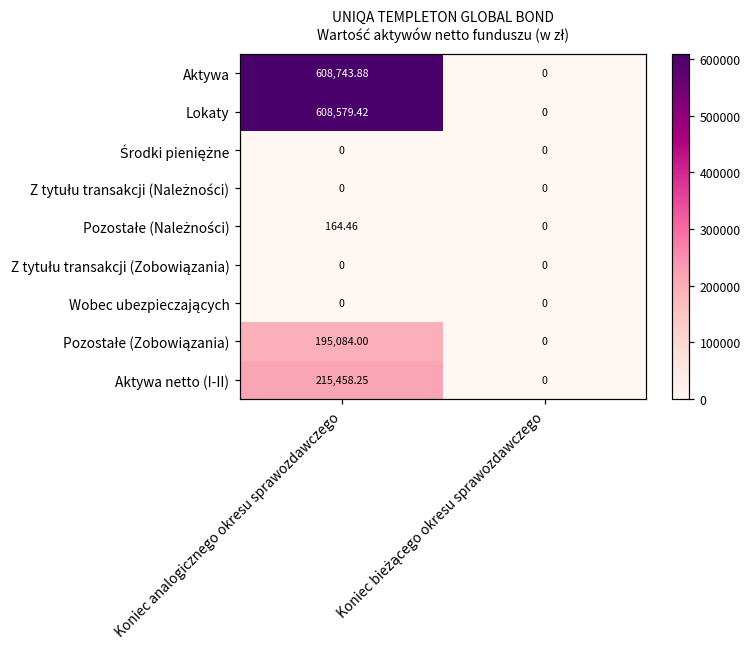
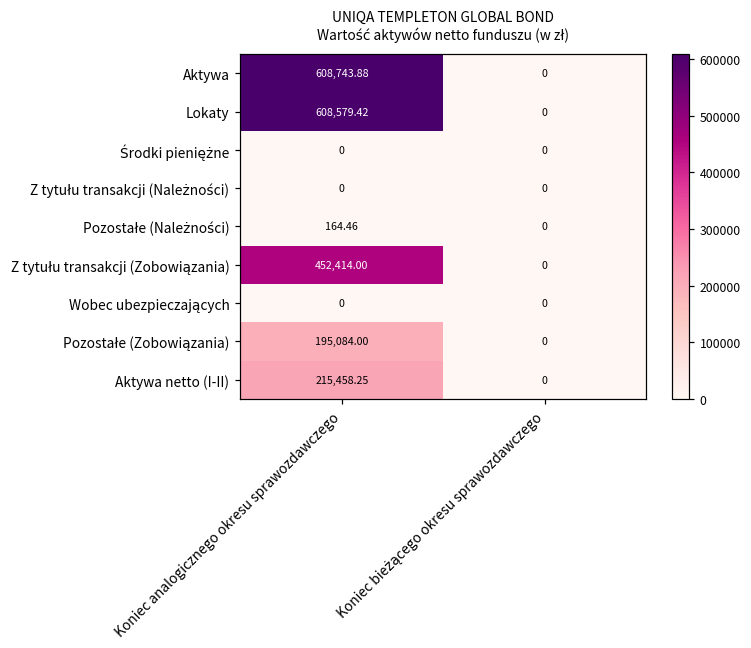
  {
    "Aktywa": {
      "Koniec analogicznego okresu sprawozdawczego": "608,743.88",
      "Koniec bieżącego okresu sprawozdawczego": "0"
    },
    "Lokaty": {
      "Koniec analogicznego okresu sprawozdawczego": "608,579.42",
      "Koniec bieżącego okresu sprawozdawczego": "0"
    },
    "Środki pieniężne": {
      "Koniec analogicznego okresu sprawozdawczego": "0",
      "Koniec bieżącego okresu sprawozdawczego": "0"
    },
    "Z tytułu transakcji (Należności)": {
      "Koniec analogicznego okresu sprawozdawczego": "0",
      "Koniec bieżącego okresu sprawozdawczego": "0"
    },
    "Pozostałe (Należności)": {
      "Koniec analogicznego okresu sprawozdawczego": "164.46",
      "Koniec bieżącego okresu sprawozdawczego": "0"
    },
    "Z tytułu transakcji (Zobowiązania)": {
-     "Koniec analogicznego okresu sprawozdawczego": "0",
+     "Koniec analogicznego okresu sprawozdawczego": "452,414.00",
      "Koniec bieżącego okresu sprawozdawczego": "0"
    },
    "Wobec ubezpieczających": {
      "Koniec analogicznego okresu sprawozdawczego": "0",
      "Koniec bieżącego okresu sprawozdawczego": "0"
    },
    "Pozostałe (Zobowiązania)": {
      "Koniec analogicznego okresu sprawozdawczego": "195,084.00",
      "Koniec bieżącego okresu sprawozdawczego": "0"
    },
    "Aktywa netto (I-II)": {
      "Koniec analogicznego okresu sprawozdawczego": "215,458.25",
      "Koniec bieżącego okresu sprawozdawczego": "0"
    }
  }
